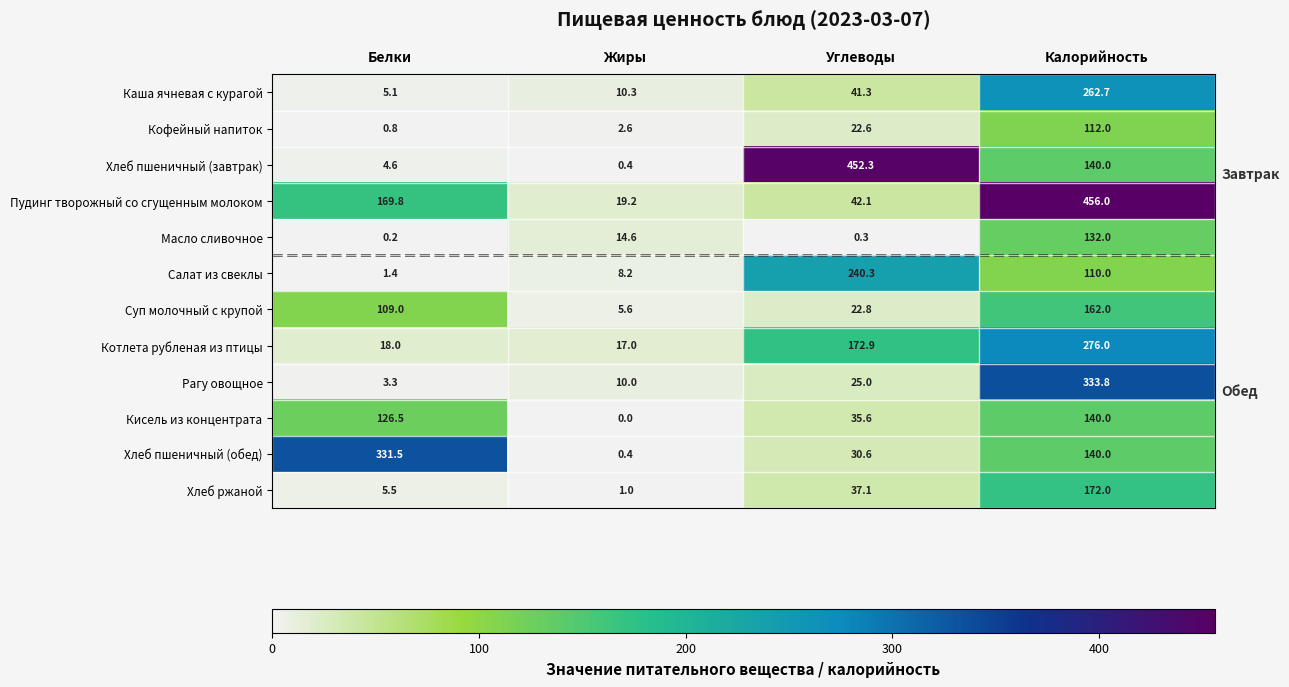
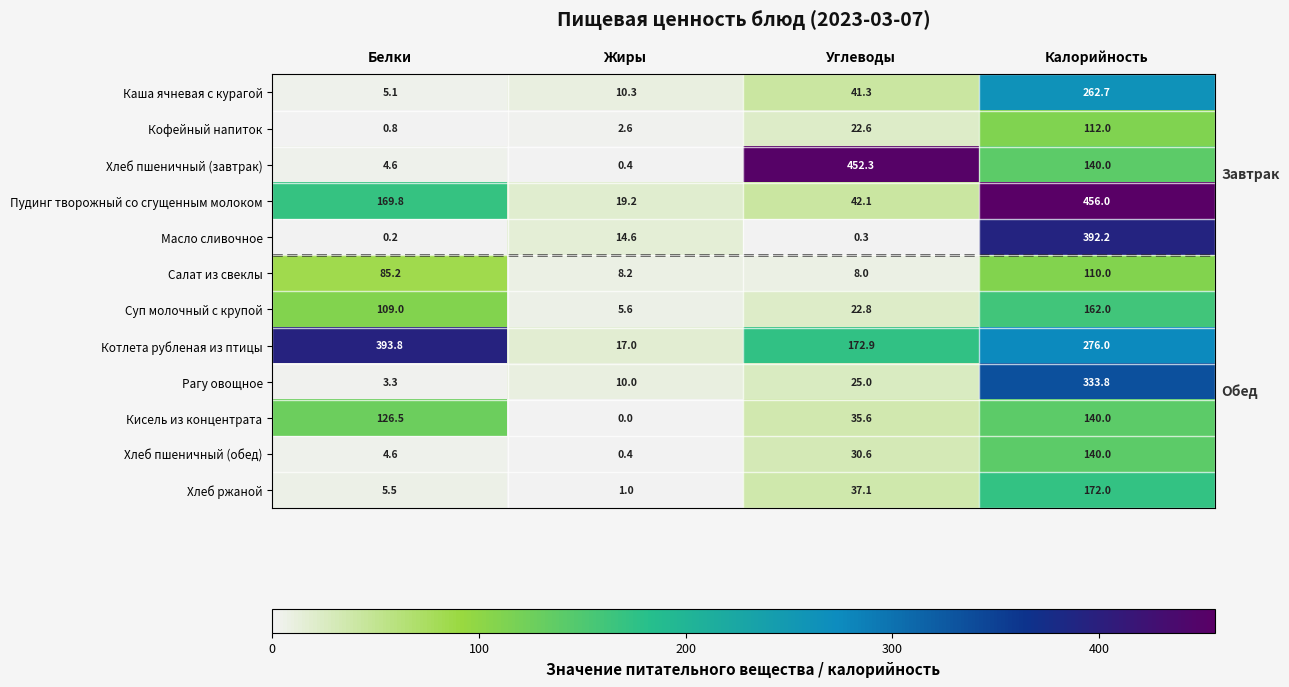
  {
    "Каша ячневая с курагой": {
      "Белки": 5.1,
      "Жиры": 10.3,
      "Углеводы": 41.3,
      "Калорийность": 262.7
    },
    "Кофейный напиток": {
      "Белки": 0.8,
      "Жиры": 2.6,
      "Углеводы": 22.6,
      "Калорийность": 112.0
    },
    "Хлеб пшеничный (завтрак)": {
      "Белки": 4.6,
      "Жиры": 0.4,
      "Углеводы": 452.3,
      "Калорийность": 140.0
    },
    "Пудинг творожный со сгущенным молоком": {
      "Белки": 169.8,
      "Жиры": 19.2,
      "Углеводы": 42.1,
      "Калорийность": 456.0
    },
    "Масло сливочное": {
      "Белки": 0.2,
      "Жиры": 14.6,
      "Углеводы": 0.3,
-     "Калорийность": 132.0
+     "Калорийность": 392.2
    },
    "Салат из свеклы": {
-     "Белки": 1.4,
+     "Белки": 85.2,
      "Жиры": 8.2,
-     "Углеводы": 240.3,
+     "Углеводы": 8.0,
      "Калорийность": 110.0
    },
    "Суп молочный с крупой": {
      "Белки": 109.0,
      "Жиры": 5.6,
      "Углеводы": 22.8,
      "Калорийность": 162.0
    },
    "Котлета рубленая из птицы": {
-     "Белки": 18.0,
+     "Белки": 393.8,
      "Жиры": 17.0,
      "Углеводы": 172.9,
      "Калорийность": 276.0
    },
    "Рагу овощное": {
      "Белки": 3.3,
      "Жиры": 10.0,
      "Углеводы": 25.0,
      "Калорийность": 333.8
    },
    "Кисель из концентрата": {
      "Белки": 126.5,
      "Жиры": 0.0,
      "Углеводы": 35.6,
      "Калорийность": 140.0
    },
    "Хлеб пшеничный (обед)": {
-     "Белки": 331.5,
+     "Белки": 4.6,
      "Жиры": 0.4,
      "Углеводы": 30.6,
      "Калорийность": 140.0
    },
    "Хлеб ржаной": {
      "Белки": 5.5,
      "Жиры": 1.0,
      "Углеводы": 37.1,
      "Калорийность": 172.0
    }
  }
